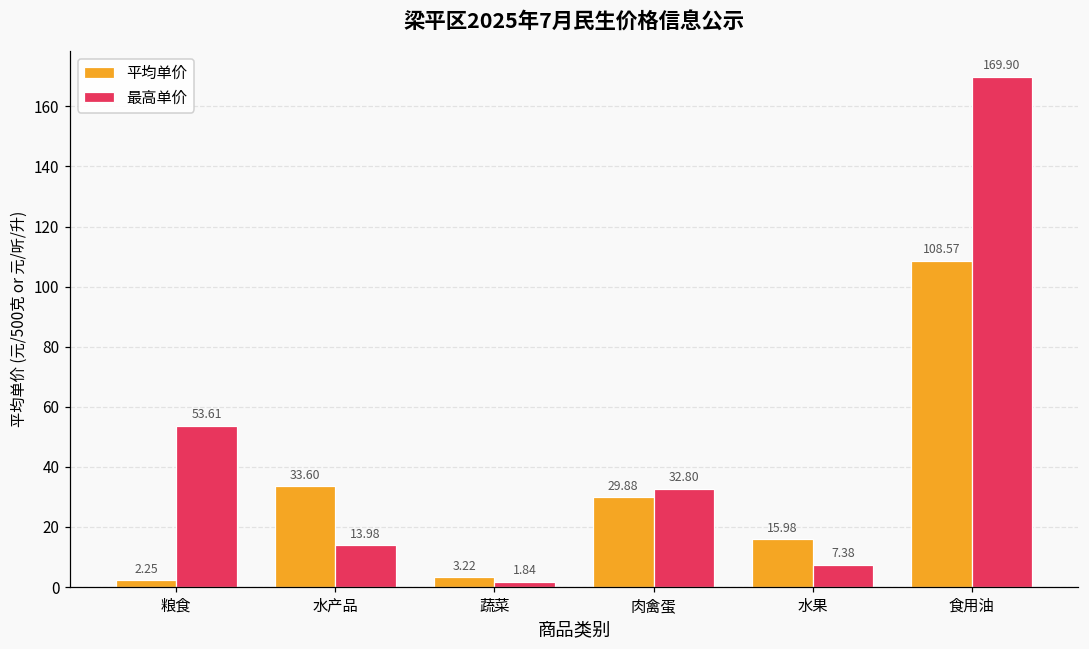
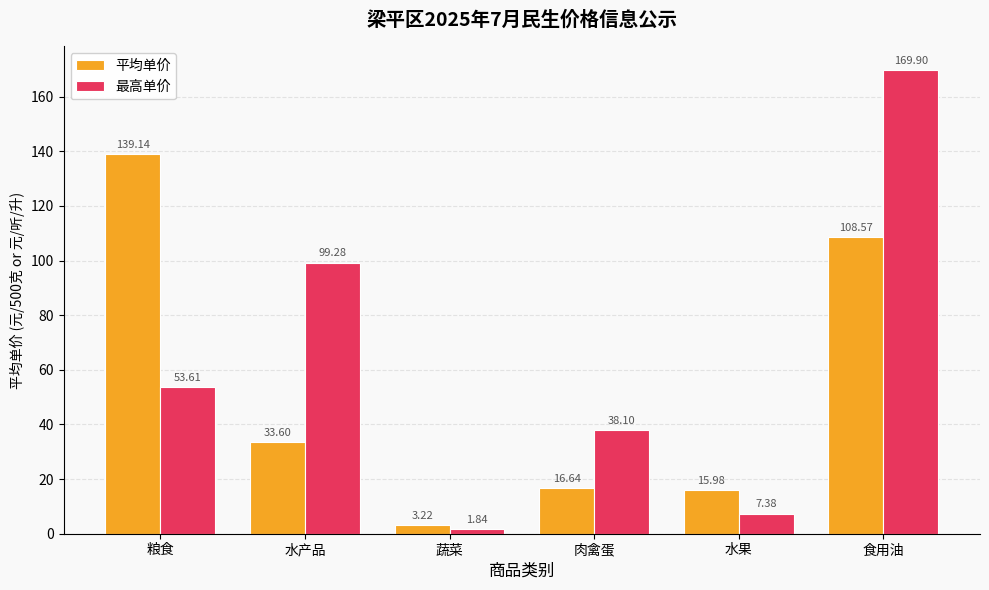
  {
    "平均单价": {
-     "粮食": 2.25,
+     "粮食": 139.14,
      "水产品": 33.60,
      "蔬菜": 3.22,
-     "肉禽蛋": 29.88,
+     "肉禽蛋": 16.64,
      "水果": 15.98,
      "食用油": 108.57
    },
    "最高单价": {
      "粮食": 53.61,
-     "水产品": 13.98,
+     "水产品": 99.28,
      "蔬菜": 1.84,
-     "肉禽蛋": 32.80,
+     "肉禽蛋": 38.10,
      "水果": 7.38,
      "食用油": 169.90
    }
  }
